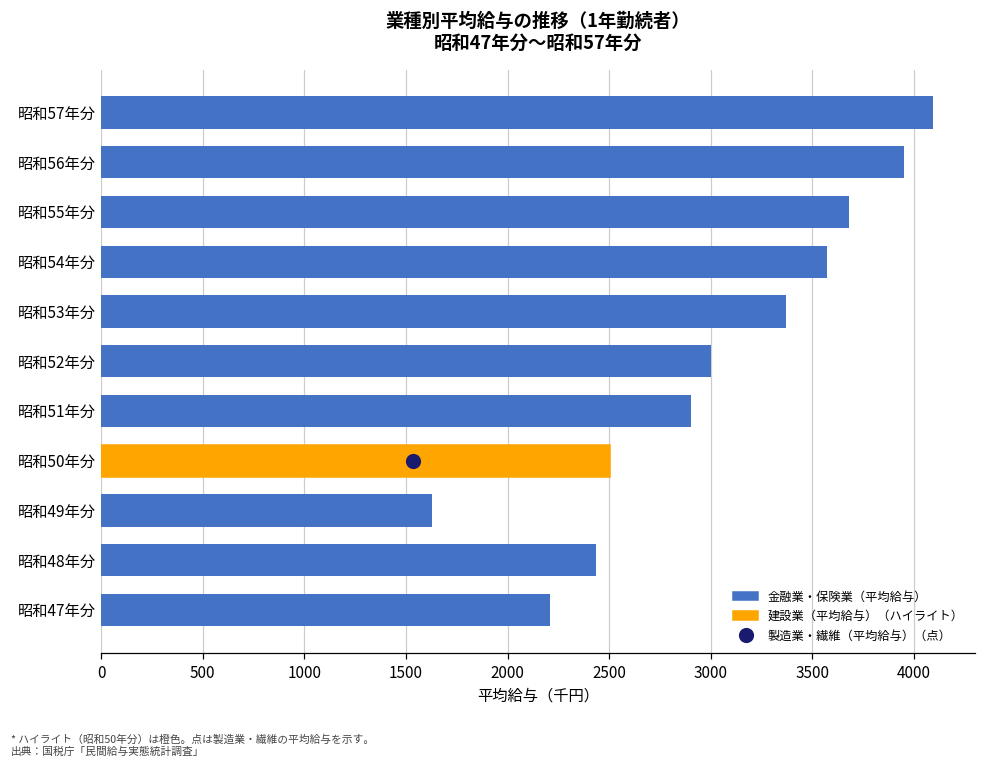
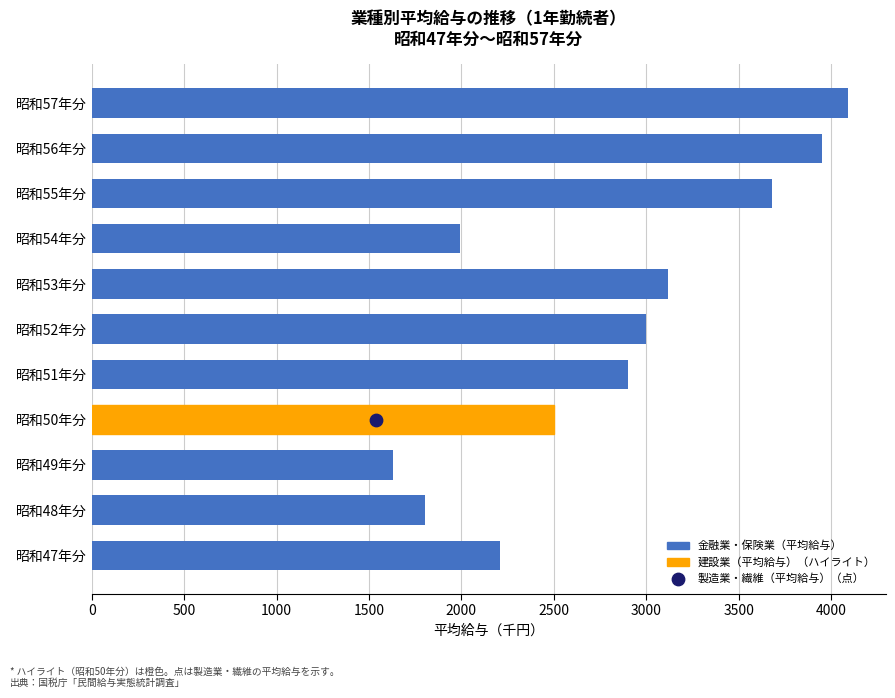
  {
    "金融業・保険業（平均給与）": {
      "昭和57年分": 4090,
      "昭和56年分": 3950,
      "昭和55年分": 3680,
-     "昭和54年分": 3570,
-     "昭和53年分": 3370,
+     "昭和54年分": 1990,
+     "昭和53年分": 3120,
      "昭和52年分": 3000,
      "昭和51年分": 2900,
      "昭和50年分": 2500,
      "昭和49年分": 1630,
-     "昭和48年分": 2430,
+     "昭和48年分": 1800,
      "昭和47年分": 2210
    }
  }
